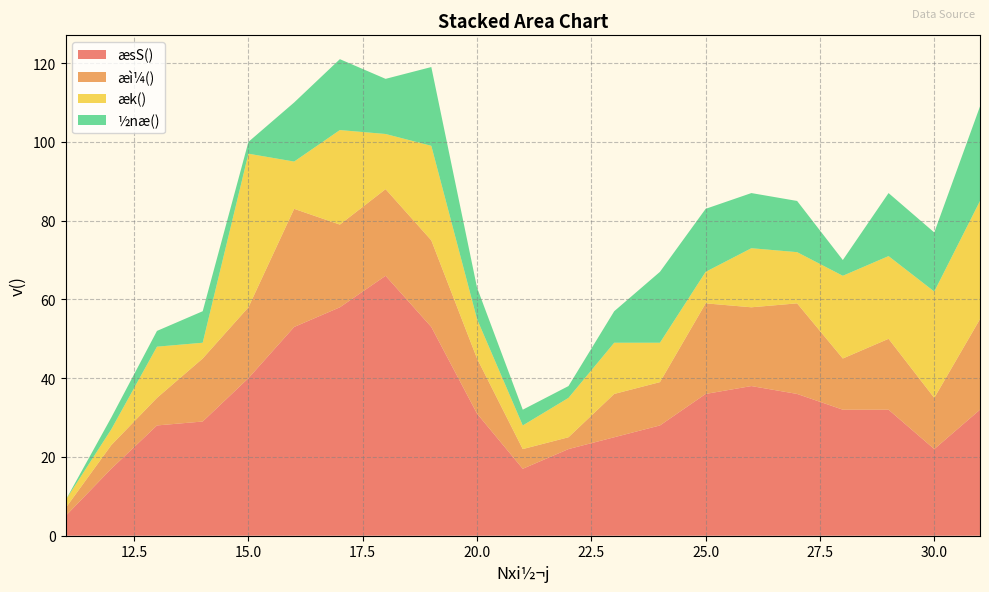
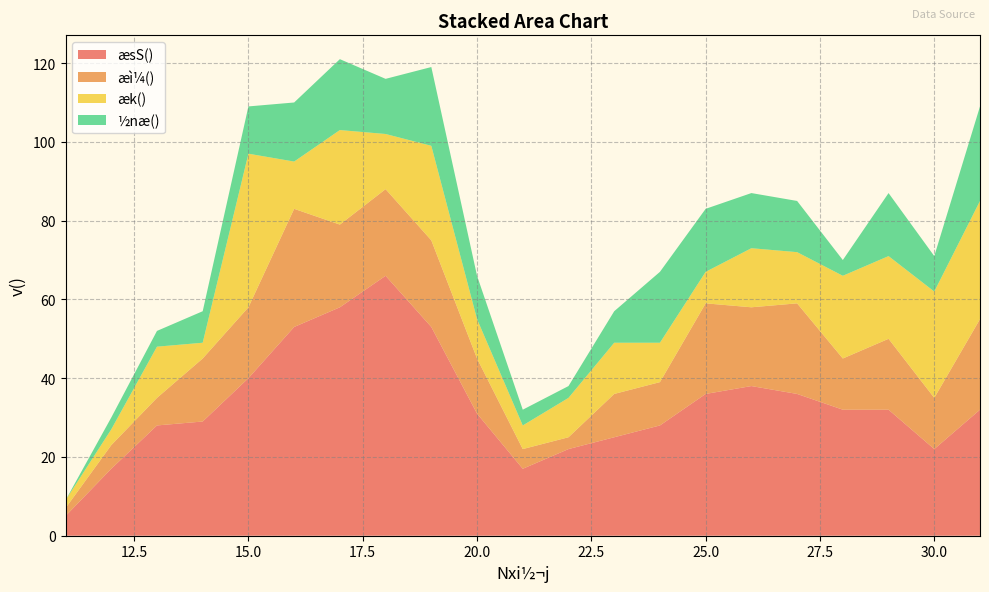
  {
    "æk()": {
      "15.0": 39,
      "20.0": 10,
      "25.0": 8,
      "30.0": 27
    },
    "½næ()": {
-     "15.0": 3,
-     "20.0": 8,
+     "15.0": 12,
+     "20.0": 11,
      "25.0": 16,
-     "30.0": 15
+     "30.0": 9
    }
  }
